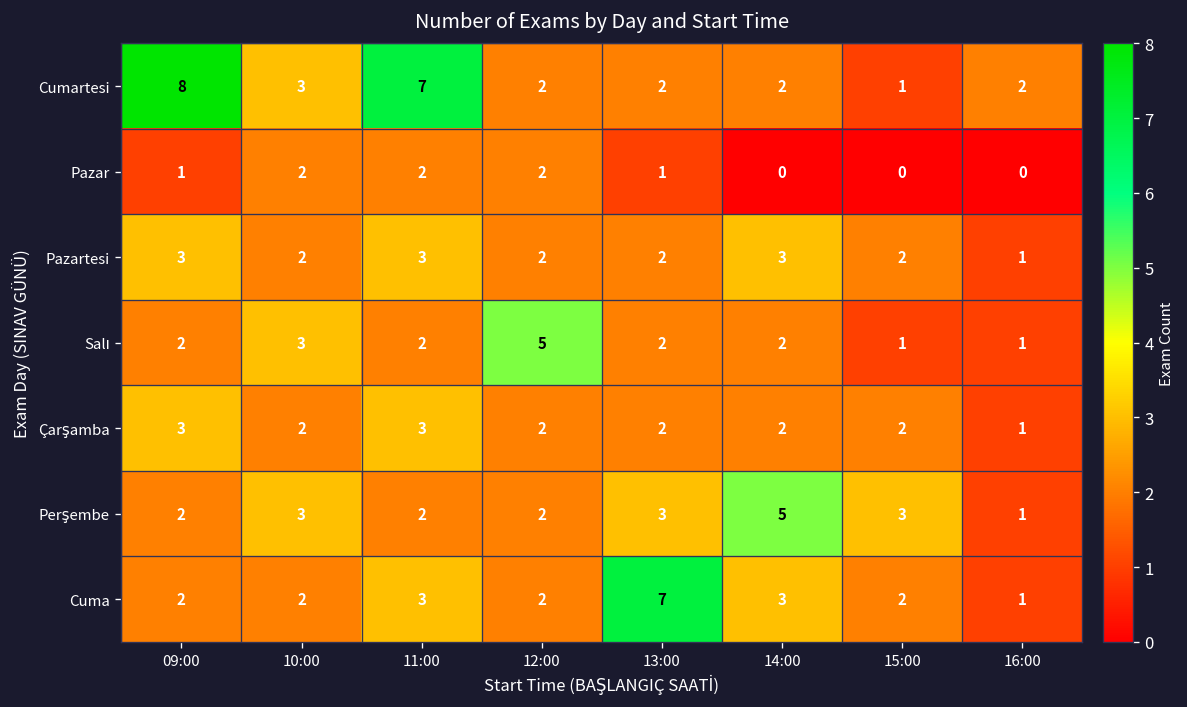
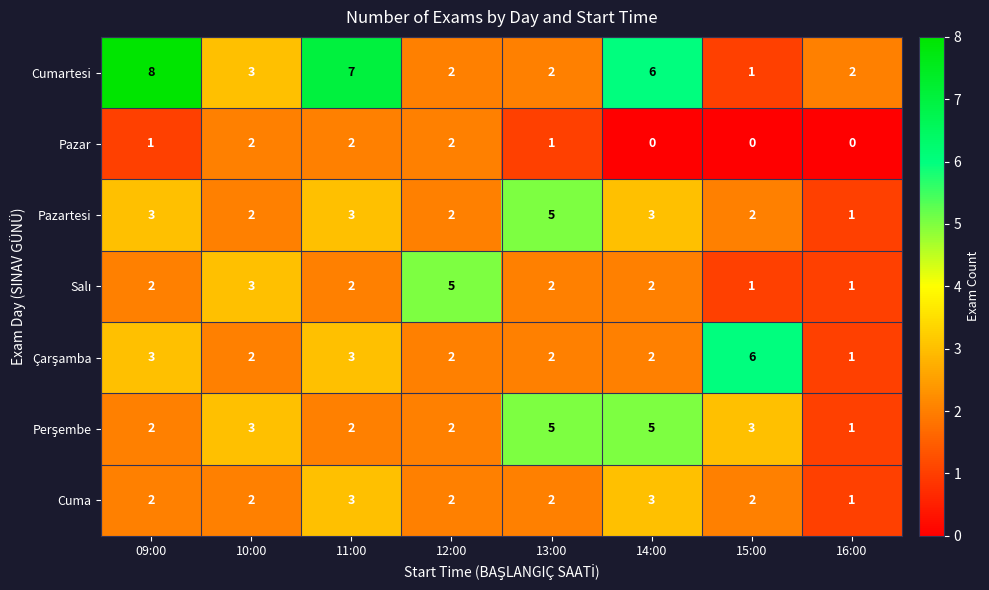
  {
    "Cumartesi": {
      "09:00": 8,
      "10:00": 3,
      "11:00": 7,
      "12:00": 2,
      "13:00": 2,
-     "14:00": 2,
+     "14:00": 6,
      "15:00": 1,
      "16:00": 2
    },
    "Pazar": {
      "09:00": 1,
      "10:00": 2,
      "11:00": 2,
      "12:00": 2,
      "13:00": 1,
      "14:00": 0,
      "15:00": 0,
      "16:00": 0
    },
    "Pazartesi": {
      "09:00": 3,
      "10:00": 2,
      "11:00": 3,
      "12:00": 2,
-     "13:00": 2,
+     "13:00": 5,
      "14:00": 3,
      "15:00": 2,
      "16:00": 1
    },
    "Salı": {
      "09:00": 2,
      "10:00": 3,
      "11:00": 2,
      "12:00": 5,
      "13:00": 2,
      "14:00": 2,
      "15:00": 1,
      "16:00": 1
    },
    "Çarşamba": {
      "09:00": 3,
      "10:00": 2,
      "11:00": 3,
      "12:00": 2,
      "13:00": 2,
      "14:00": 2,
-     "15:00": 2,
+     "15:00": 6,
      "16:00": 1
    },
    "Perşembe": {
      "09:00": 2,
      "10:00": 3,
      "11:00": 2,
      "12:00": 2,
-     "13:00": 3,
+     "13:00": 5,
      "14:00": 5,
      "15:00": 3,
      "16:00": 1
    },
    "Cuma": {
      "09:00": 2,
      "10:00": 2,
      "11:00": 3,
      "12:00": 2,
-     "13:00": 7,
+     "13:00": 2,
      "14:00": 3,
      "15:00": 2,
      "16:00": 1
    }
  }
